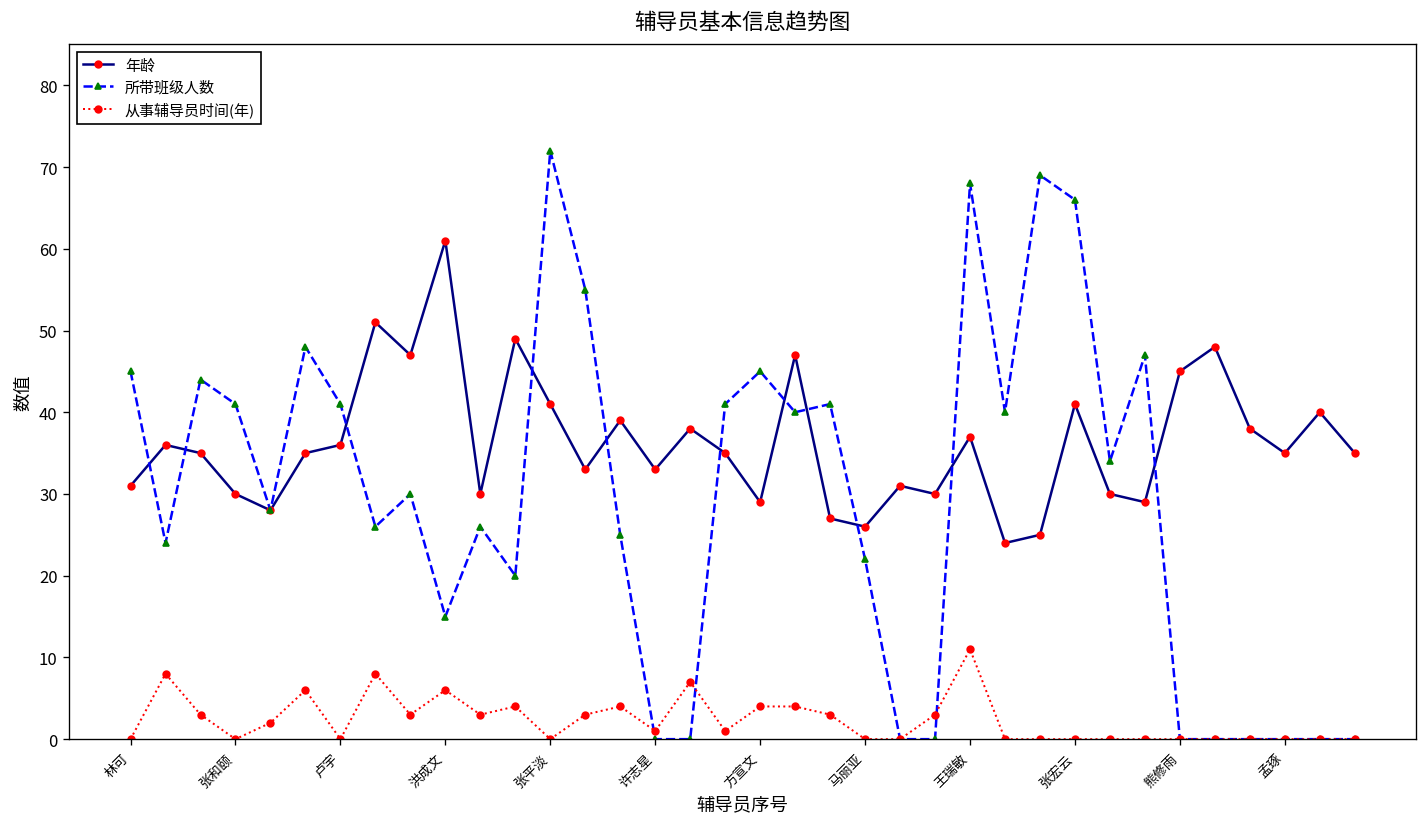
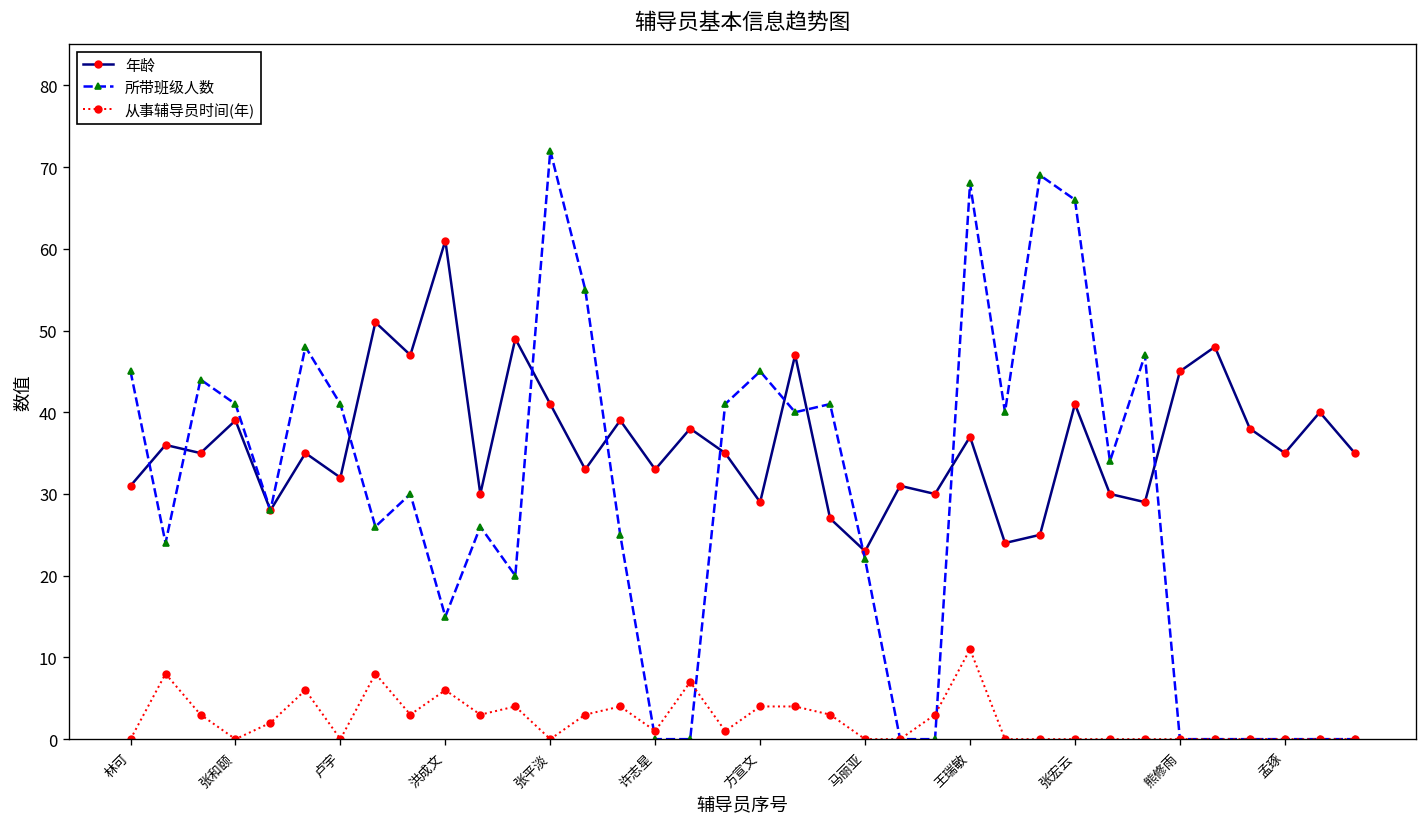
  {
    "年龄": {
      "林可": 31,
-     "张和颐": 30,
-     "卢宇": 36,
+     "张和颐": 39,
+     "卢宇": 32,
      "洪成文": 61,
      "张平淡": 41,
      "许志星": 33,
      "方宣文": 29,
-     "马丽亚": 26,
+     "马丽亚": 23,
      "王瑞敏": 37,
      "张宏云": 41,
      "熊修雨": 45,
      "孟琢": 35
    },
    "所带班级人数": {
      "林可": 45,
      "张和颐": 41,
      "卢宇": 41,
      "洪成文": 15,
      "张平淡": 72,
      "许志星": 0,
      "方宣文": 45,
      "马丽亚": 22,
      "王瑞敏": 68,
      "张宏云": 66
    },
    "从事辅导员时间(年)": {
      "林可": 0,
      "张和颐": 0,
      "卢宇": 0,
      "洪成文": 6,
      "张平淡": 0,
      "许志星": 1,
      "方宣文": 4,
      "马丽亚": 0,
      "王瑞敏": 11,
      "张宏云": 0
    }
  }
